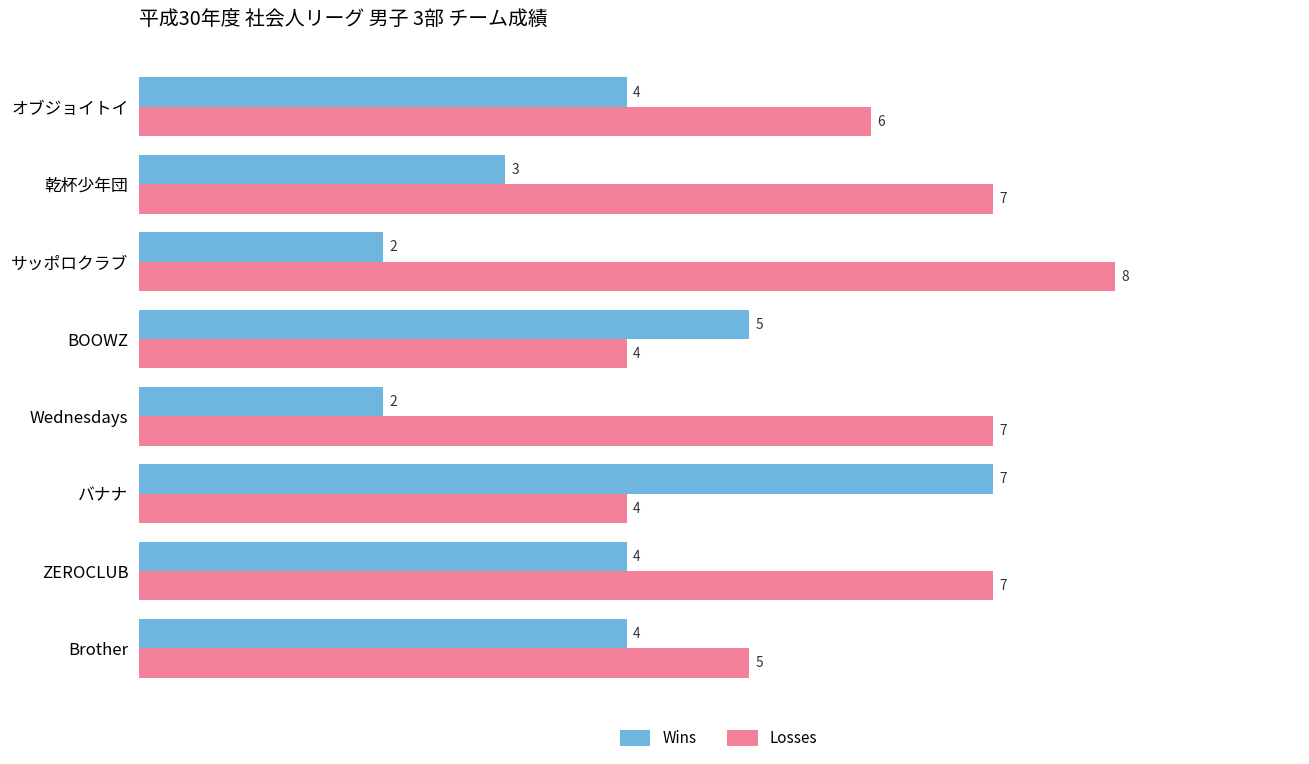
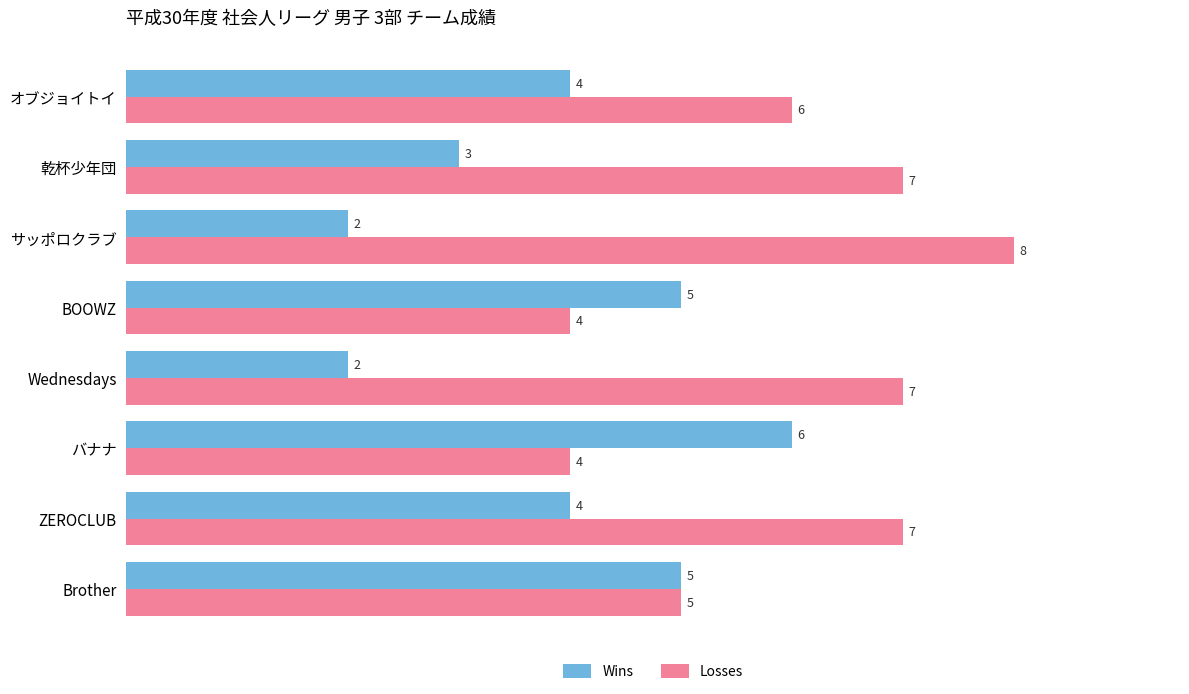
  {
    "Wins": {
      "オブジョイトイ": 4,
      "乾杯少年団": 3,
      "サッポロクラブ": 2,
      "BOOWZ": 5,
      "Wednesdays": 2,
-     "バナナ": 7,
+     "バナナ": 6,
      "ZEROCLUB": 4,
-     "Brother": 4
+     "Brother": 5
    },
    "Losses": {
      "オブジョイトイ": 6,
      "乾杯少年団": 7,
      "サッポロクラブ": 8,
      "BOOWZ": 4,
      "Wednesdays": 7,
      "バナナ": 4,
      "ZEROCLUB": 7,
      "Brother": 5
    }
  }
